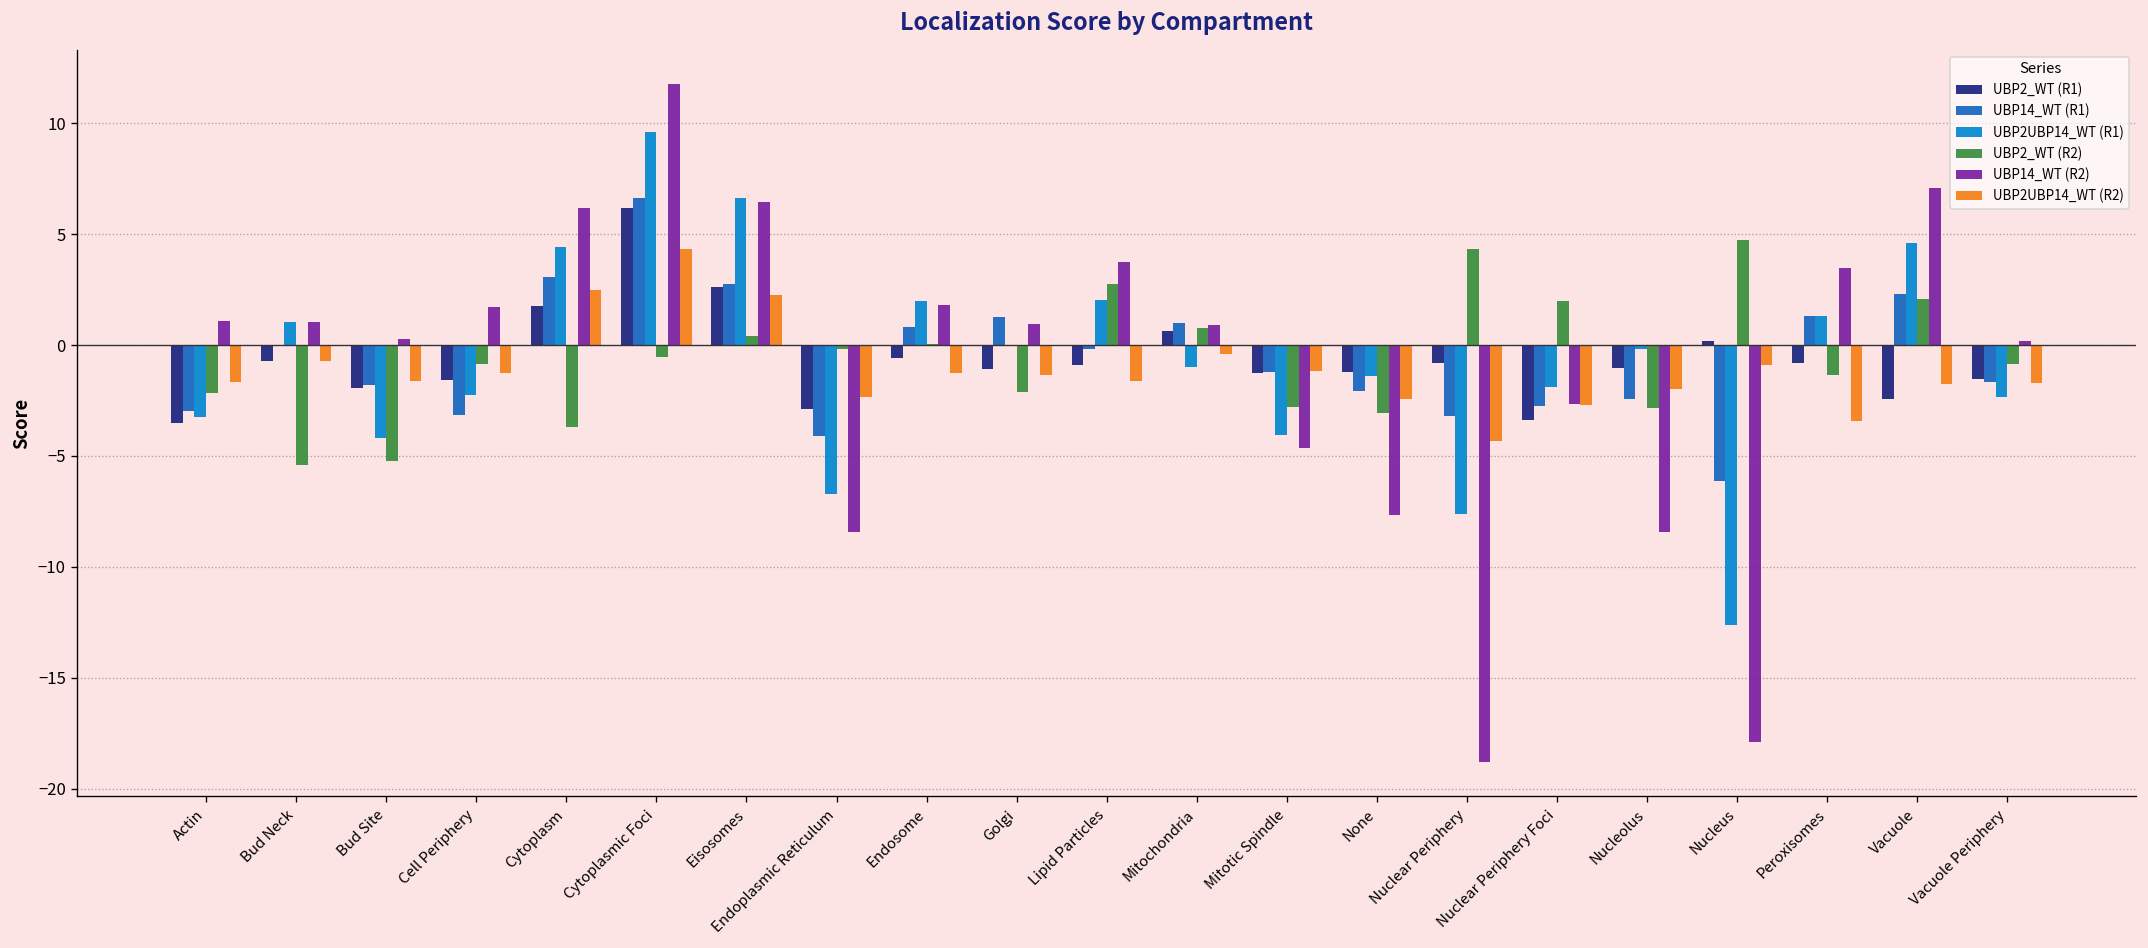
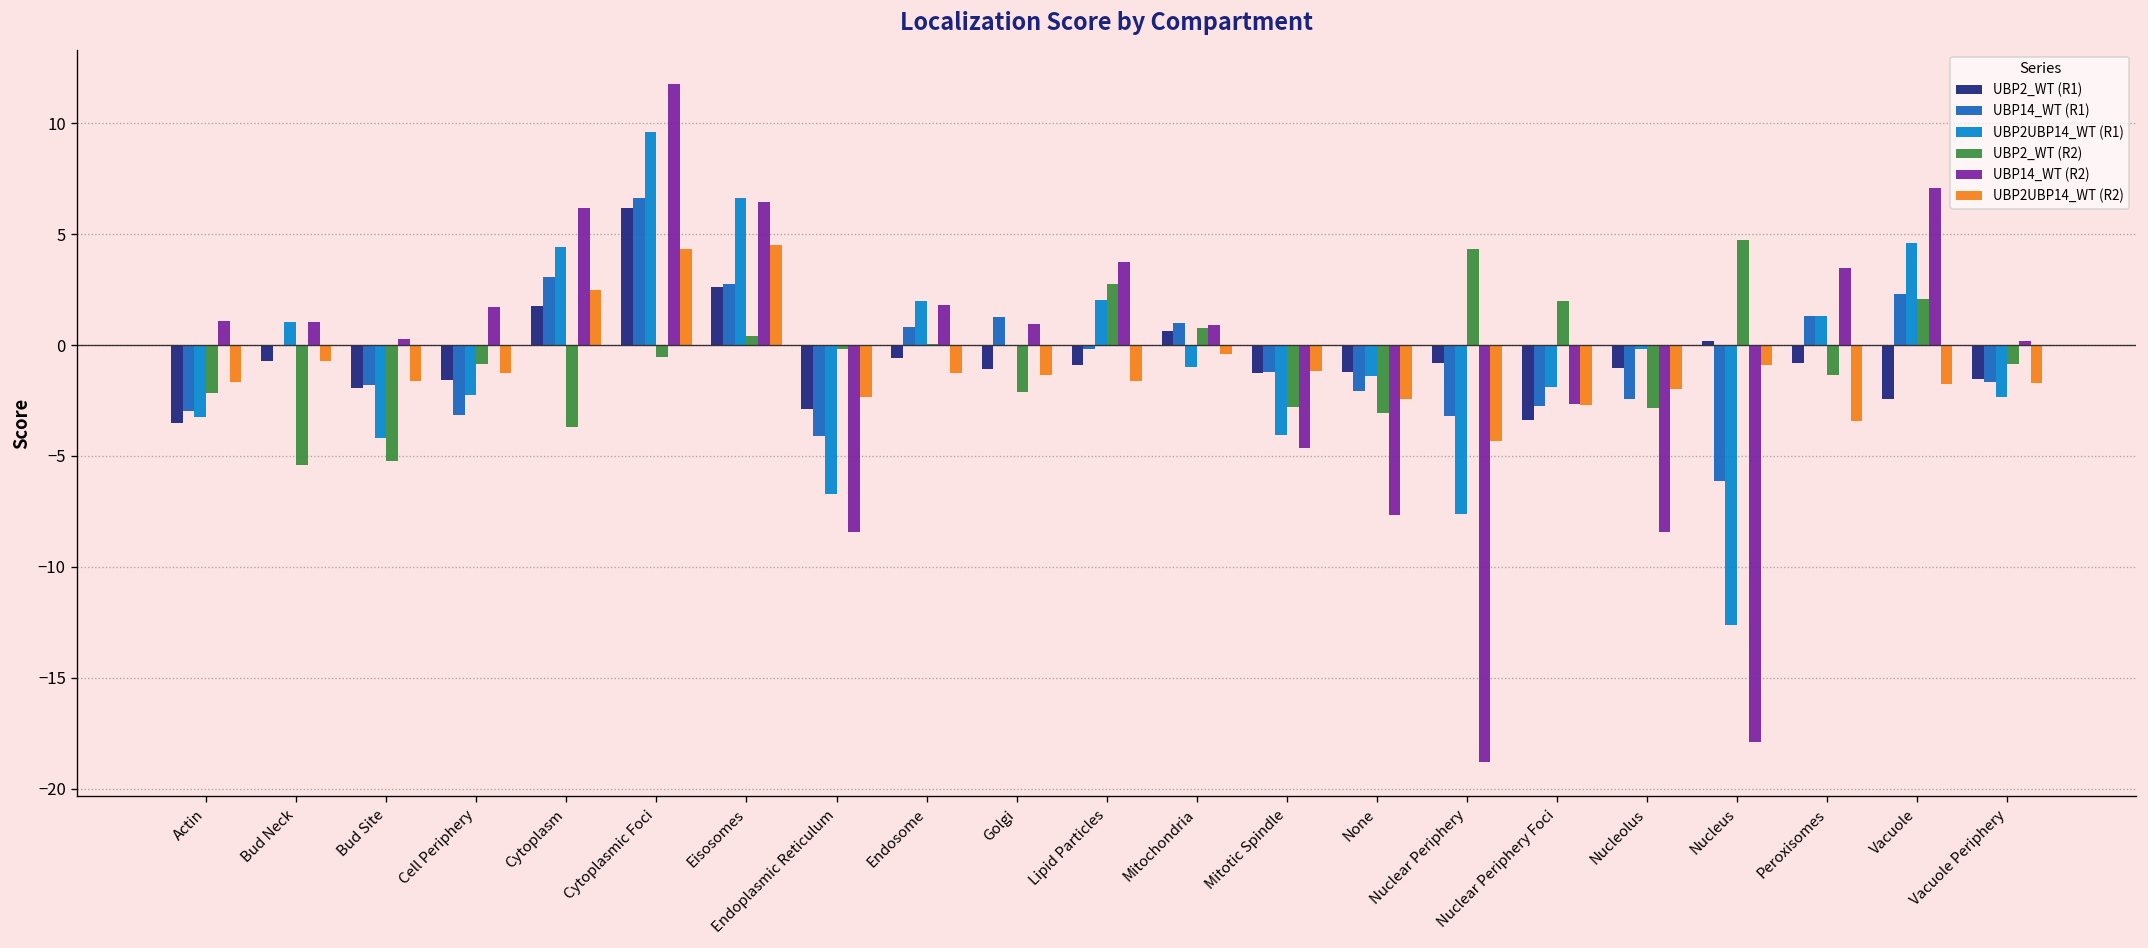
  {
    "UBP2_WT (R1)": {
      "Actin": -3.5,
      "Bud Neck": -0.7,
      "Bud Site": -2.0,
      "Cell Periphery": -1.6,
      "Cytoplasm": 1.8,
      "Cytoplasmic Foci": 6.2,
      "Eisosomes": 2.6,
      "Endoplasmic Reticulum": -2.9,
      "Endosome": -0.6,
      "Golgi": -1.1,
      "Lipid Particles": -0.9,
      "Mitochondria": 0.6,
      "Mitotic Spindle": -1.3,
      "None": -1.2,
      "Nuclear Periphery": -0.8,
      "Nuclear Periphery Foci": -3.4,
      "Nucleolus": -1.0,
      "Nucleus": 0.2,
      "Peroxisomes": -0.8,
      "Vacuole": -2.4,
      "Vacuole Periphery": -1.5
    },
    "UBP2_WT (R2)": {
      "Actin": -2.2,
      "Bud Neck": -5.4,
      "Bud Site": -5.2,
      "Cell Periphery": -0.9,
      "Cytoplasm": -3.7,
      "Cytoplasmic Foci": -0.5,
      "Eisosomes": 0.4,
      "Endoplasmic Reticulum": -0.2,
      "Golgi": -2.1,
      "Lipid Particles": 2.7,
      "Mitochondria": 0.8,
      "Mitotic Spindle": -2.8,
      "None": -3.1,
      "Nuclear Periphery": 4.3,
      "Nuclear Periphery Foci": 2.0,
      "Nucleolus": -2.8,
      "Nucleus": 4.7,
      "Peroxisomes": -1.3,
      "Vacuole": 2.1,
      "Vacuole Periphery": -0.9
    },
    "UBP14_WT (R2)": {
      "Actin": 1.1,
      "Bud Neck": 1.1,
      "Bud Site": 0.3,
      "Cell Periphery": 1.7,
      "Cytoplasm": 6.2,
      "Cytoplasmic Foci": 11.8,
      "Eisosomes": 6.5,
      "Endoplasmic Reticulum": -8.4,
      "Endosome": 1.8,
      "Golgi": 1.0,
      "Lipid Particles": 3.8,
      "Mitochondria": 0.9,
      "Mitotic Spindle": -4.7,
      "None": -7.7,
      "Nuclear Periphery": -18.8,
      "Nuclear Periphery Foci": -2.7,
      "Nucleolus": -8.4,
      "Nucleus": -17.9,
      "Peroxisomes": 3.5,
      "Vacuole": 7.1,
      "Vacuole Periphery": 0.2
    },
    "UBP2UBP14_WT (R2)": {
      "Actin": -1.7,
      "Bud Neck": -0.7,
      "Bud Site": -1.6,
      "Cell Periphery": -1.3,
      "Cytoplasm": 2.5,
      "Cytoplasmic Foci": 4.4,
-     "Eisosomes": 2.3,
+     "Eisosomes": 4.5,
      "Endoplasmic Reticulum": -2.4,
      "Endosome": -1.3,
      "Golgi": -1.4,
      "Lipid Particles": -1.6,
      "Mitochondria": -0.4,
      "Mitotic Spindle": -1.2,
      "None": -2.4,
      "Nuclear Periphery": -4.3,
      "Nuclear Periphery Foci": -2.7,
      "Nucleolus": -2.0,
      "Nucleus": -0.9,
      "Peroxisomes": -3.4,
      "Vacuole": -1.8,
      "Vacuole Periphery": -1.7
    }
  }
